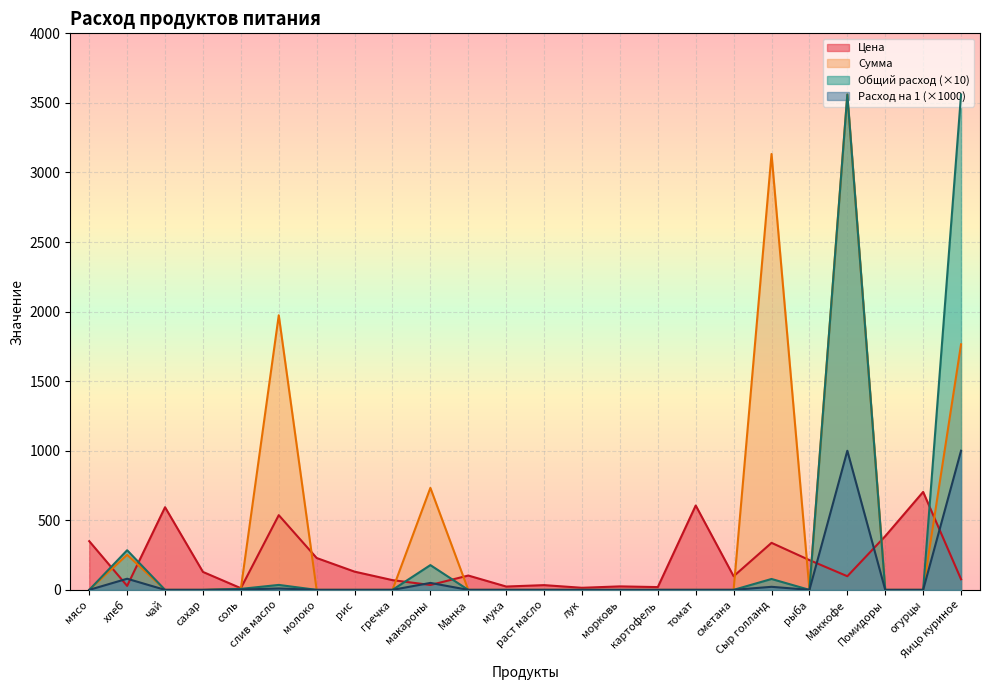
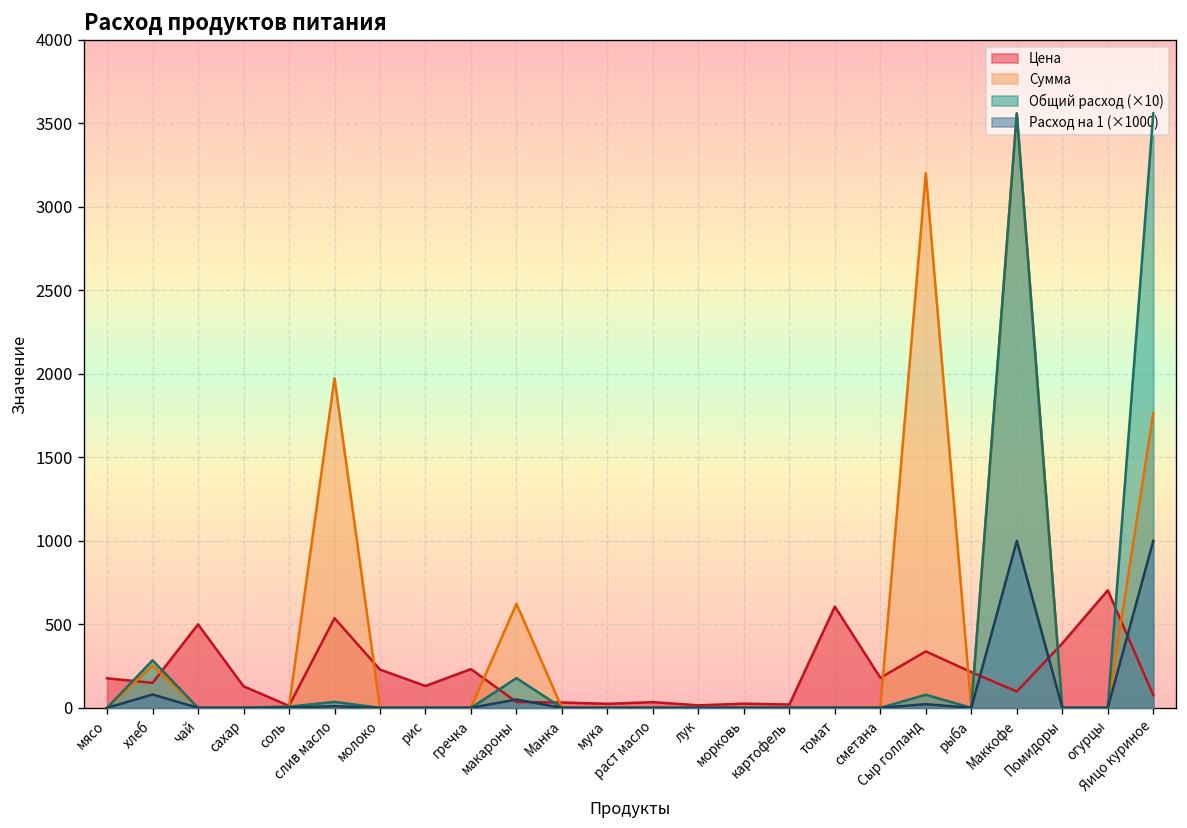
  {
    "Цена": {
-     "мясо": 350,
-     "хлеб": 30,
-     "чай": 590,
+     "мясо": 180,
+     "хлеб": 150,
+     "чай": 500,
      "сахар": 130,
      "слив масло": 540,
      "молоко": 230,
      "рис": 130,
-     "гречка": 70,
-     "Манка": 100,
+     "гречка": 230,
+     "Манка": 30,
      "мука": 20,
      "раст масло": 30,
      "морковь": 30,
      "картофель": 20,
      "томат": 610,
-     "сметана": 100,
+     "сметана": 180,
      "Сыр голланд": 340,
      "рыба": 210,
      "Маккофе": 100,
      "Помидоры": 390,
      "огурцы": 700,
      "Яицо куриное": 80
    },
    "Сумма": {
      "хлеб": 250,
      "слив масло": 1970,
-     "макароны": 730,
-     "Сыр голланд": 3130,
+     "макароны": 620,
+     "Сыр голланд": 3200,
      "Яицо куриное": 1770
    }
  }
